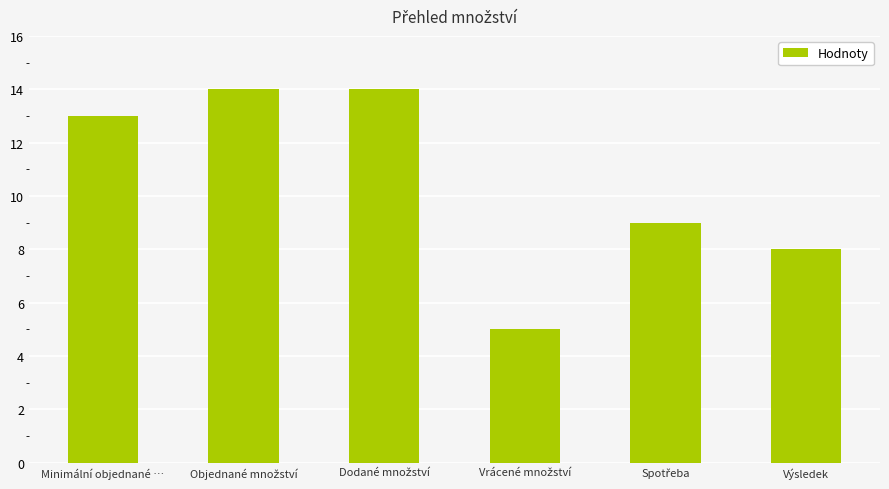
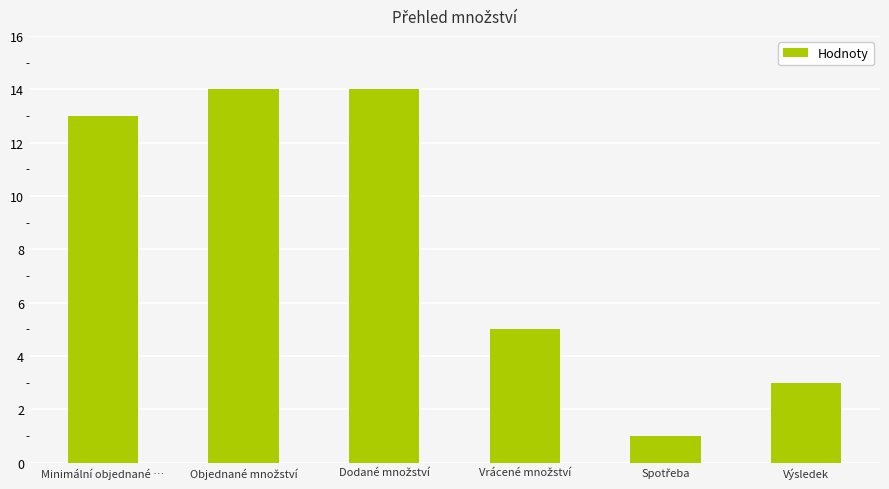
  {
    "Minimální objednané …": 13,
    "Objednané množství": 14,
    "Dodané množství": 14,
    "Vrácené množství": 5,
-   "Spotřeba": 9,
-   "Výsledek": 8
+   "Spotřeba": 1,
+   "Výsledek": 3
  }
